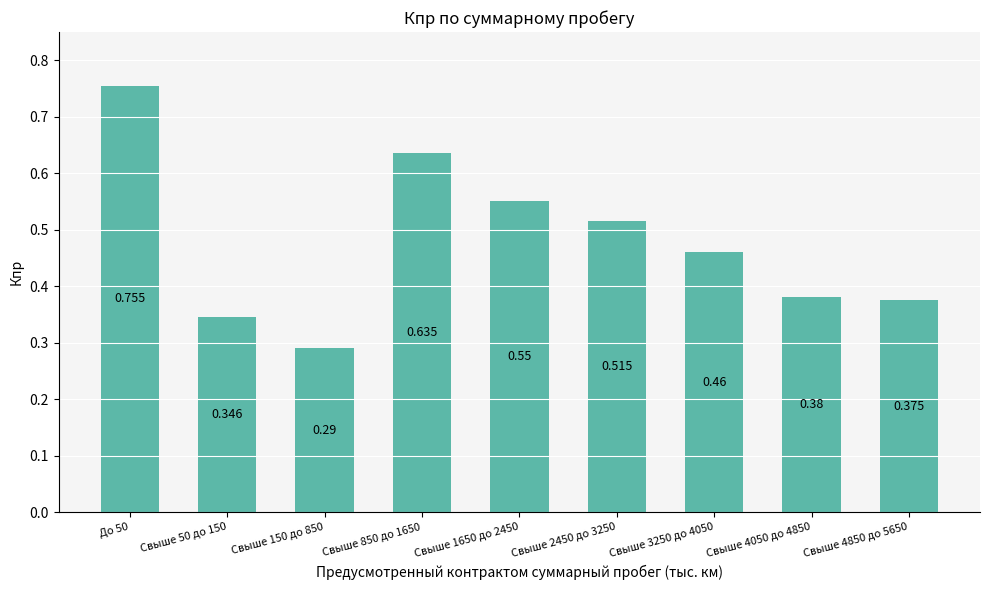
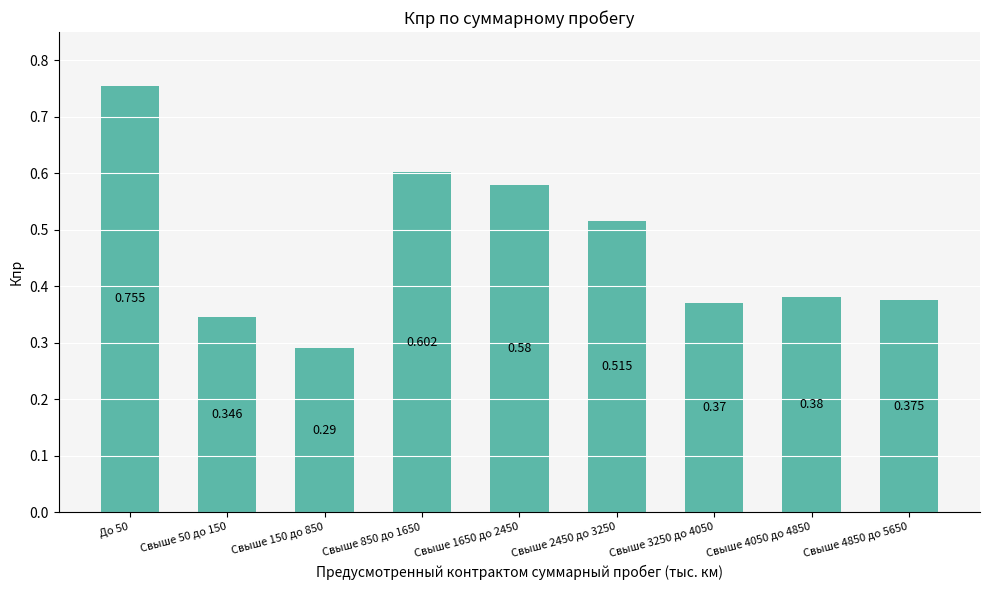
  {
    "До 50": 0.755,
    "Свыше 50 до 150": 0.346,
    "Свыше 150 до 850": 0.29,
-   "Свыше 850 до 1650": 0.635,
-   "Свыше 1650 до 2450": 0.55,
+   "Свыше 850 до 1650": 0.602,
+   "Свыше 1650 до 2450": 0.58,
    "Свыше 2450 до 3250": 0.515,
-   "Свыше 3250 до 4050": 0.46,
+   "Свыше 3250 до 4050": 0.37,
    "Свыше 4050 до 4850": 0.38,
    "Свыше 4850 до 5650": 0.375
  }
